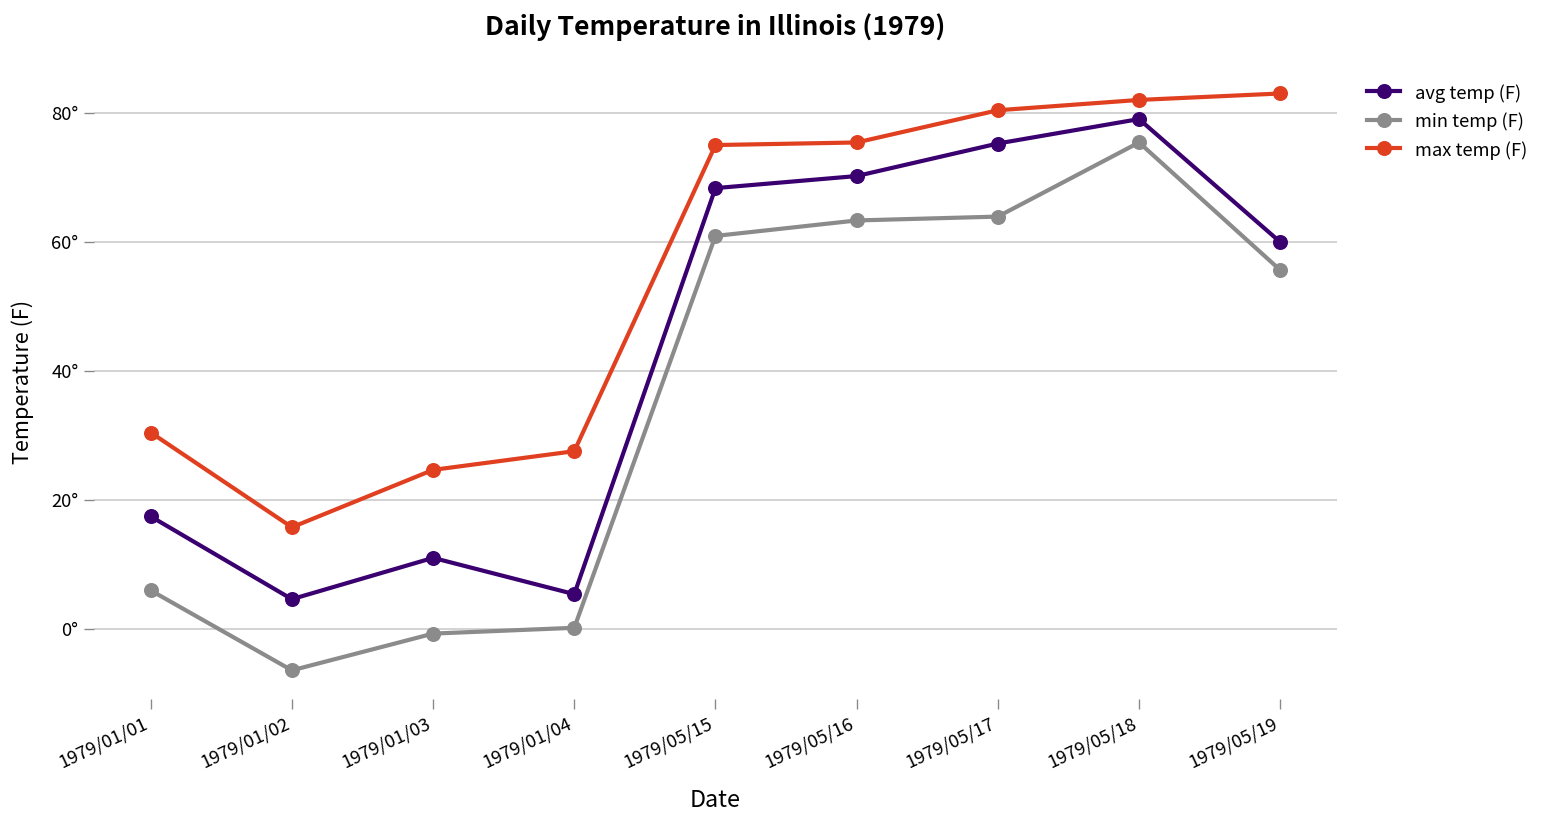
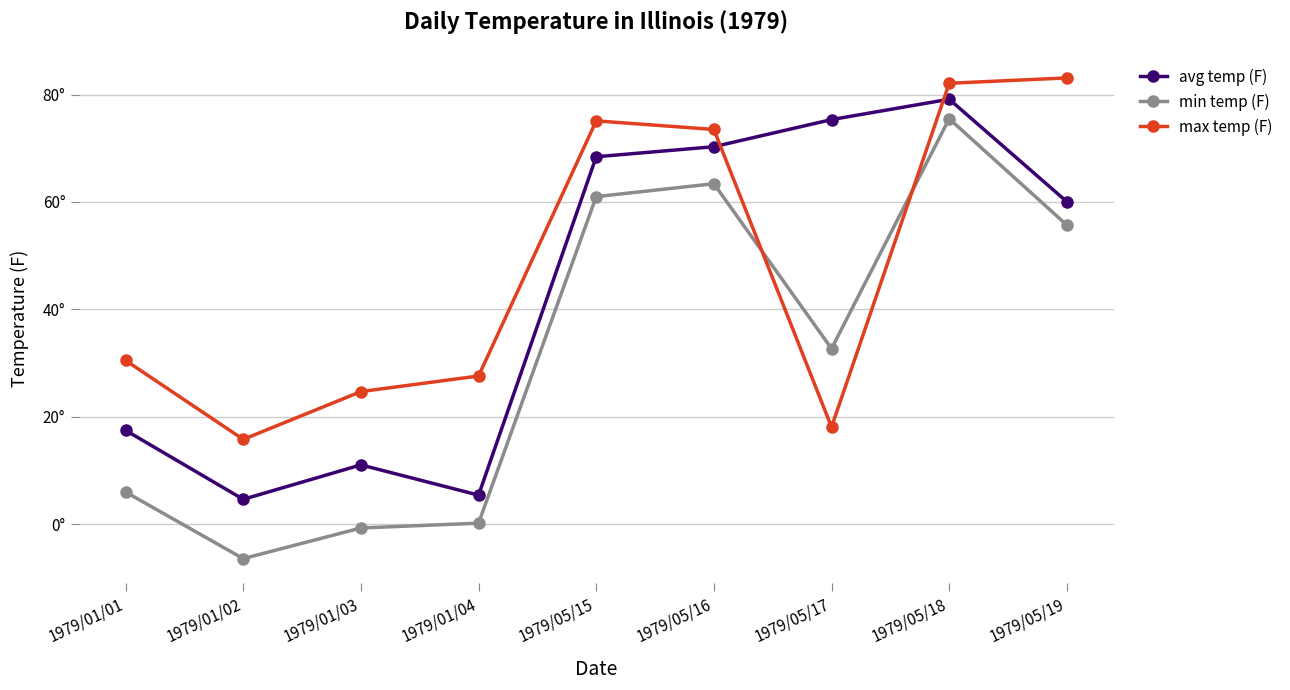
  {
    "avg temp (F)": {
      "1979/01/01": "17°",
      "1979/01/02": "5°",
      "1979/01/03": "11°",
      "1979/01/04": "5°",
      "1979/05/15": "68°",
      "1979/05/16": "70°",
      "1979/05/17": "75°",
      "1979/05/18": "79°",
      "1979/05/19": "60°"
    },
    "min temp (F)": {
      "1979/01/01": "6°",
      "1979/01/02": "-6°",
      "1979/01/03": "-1°",
      "1979/01/04": "0°",
      "1979/05/15": "61°",
      "1979/05/16": "63°",
-     "1979/05/17": "64°",
+     "1979/05/17": "33°",
      "1979/05/18": "76°",
      "1979/05/19": "56°"
    },
    "max temp (F)": {
      "1979/01/01": "31°",
      "1979/01/02": "16°",
      "1979/01/03": "25°",
      "1979/01/04": "28°",
      "1979/05/15": "75°",
-     "1979/05/16": "76°",
-     "1979/05/17": "81°",
+     "1979/05/16": "74°",
+     "1979/05/17": "18°",
      "1979/05/18": "82°",
      "1979/05/19": "83°"
    }
  }
